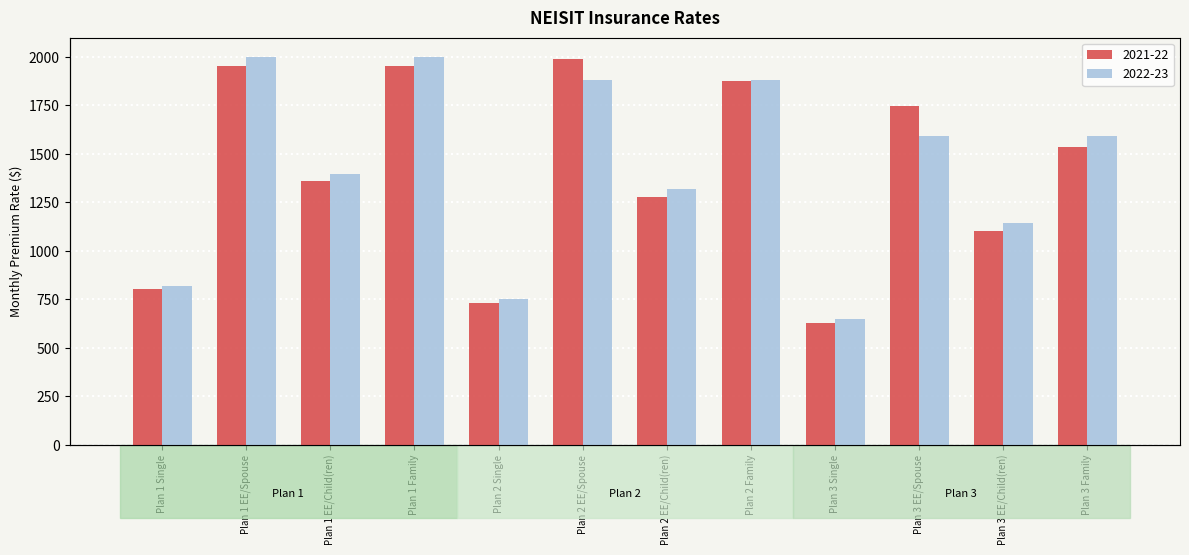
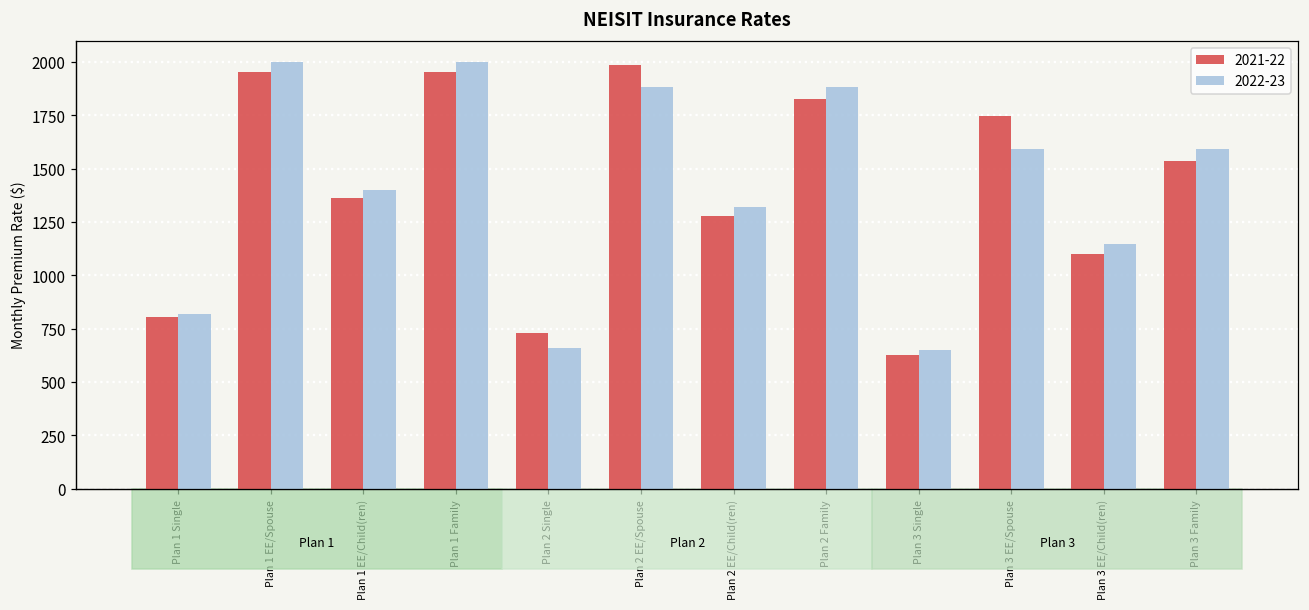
  {
    "2021-22": {
      "Plan 1 Single": 800,
      "Plan 1 EE/Spouse": 1950,
      "Plan 1 EE/Child(ren)": 1360,
      "Plan 1 Family": 1950,
      "Plan 2 Single": 730,
      "Plan 2 EE/Spouse": 1990,
      "Plan 2 EE/Child(ren)": 1280,
-     "Plan 2 Family": 1880,
+     "Plan 2 Family": 1830,
      "Plan 3 Single": 630,
      "Plan 3 EE/Spouse": 1750,
      "Plan 3 EE/Child(ren)": 1100,
      "Plan 3 Family": 1530
    },
    "2022-23": {
      "Plan 1 Single": 820,
      "Plan 1 EE/Spouse": 2000,
      "Plan 1 EE/Child(ren)": 1400,
      "Plan 1 Family": 2000,
-     "Plan 2 Single": 750,
+     "Plan 2 Single": 660,
      "Plan 2 EE/Spouse": 1880,
      "Plan 2 EE/Child(ren)": 1320,
      "Plan 2 Family": 1880,
      "Plan 3 Single": 650,
      "Plan 3 EE/Spouse": 1590,
      "Plan 3 EE/Child(ren)": 1150,
      "Plan 3 Family": 1590
    }
  }
